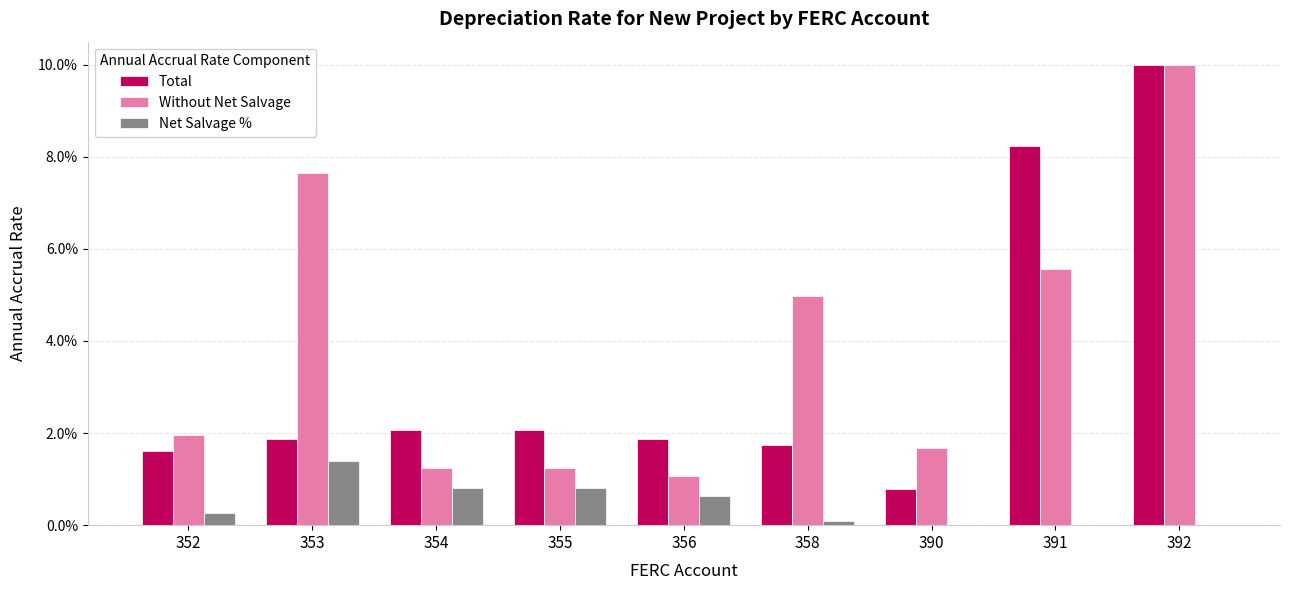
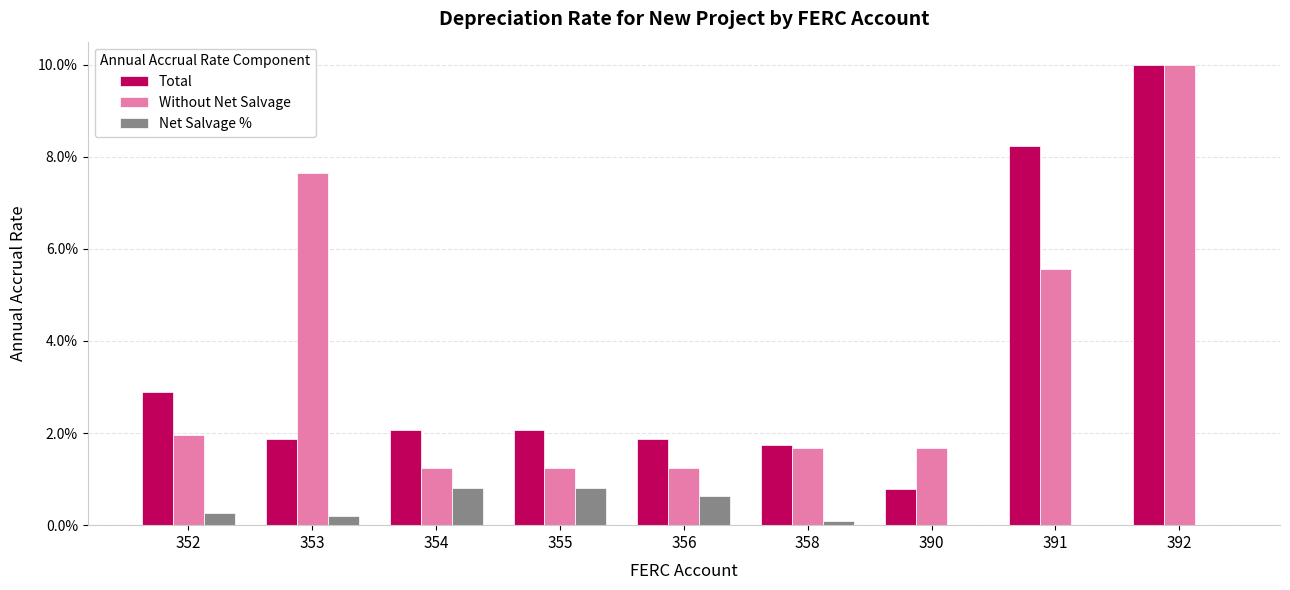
  {
    "Total": {
-     "352": "1.6%",
+     "352": "2.9%",
      "353": "1.9%",
      "354": "2.1%",
      "355": "2.1%",
      "356": "1.9%",
      "358": "1.7%",
      "390": "0.8%",
      "391": "8.2%",
      "392": "10.0%"
    },
    "Without Net Salvage": {
      "352": "2.0%",
      "353": "7.7%",
      "354": "1.3%",
      "355": "1.3%",
-     "356": "1.1%",
-     "358": "5.0%",
+     "356": "1.3%",
+     "358": "1.7%",
      "390": "1.7%",
      "391": "5.6%",
      "392": "10.0%"
    },
    "Net Salvage %": {
      "352": "0.3%",
-     "353": "1.4%",
+     "353": "0.2%",
      "354": "0.8%",
      "355": "0.8%",
      "356": "0.6%",
      "358": "0.1%",
      "390": "0.0%",
      "391": "0.0%",
      "392": "0.0%"
    }
  }
